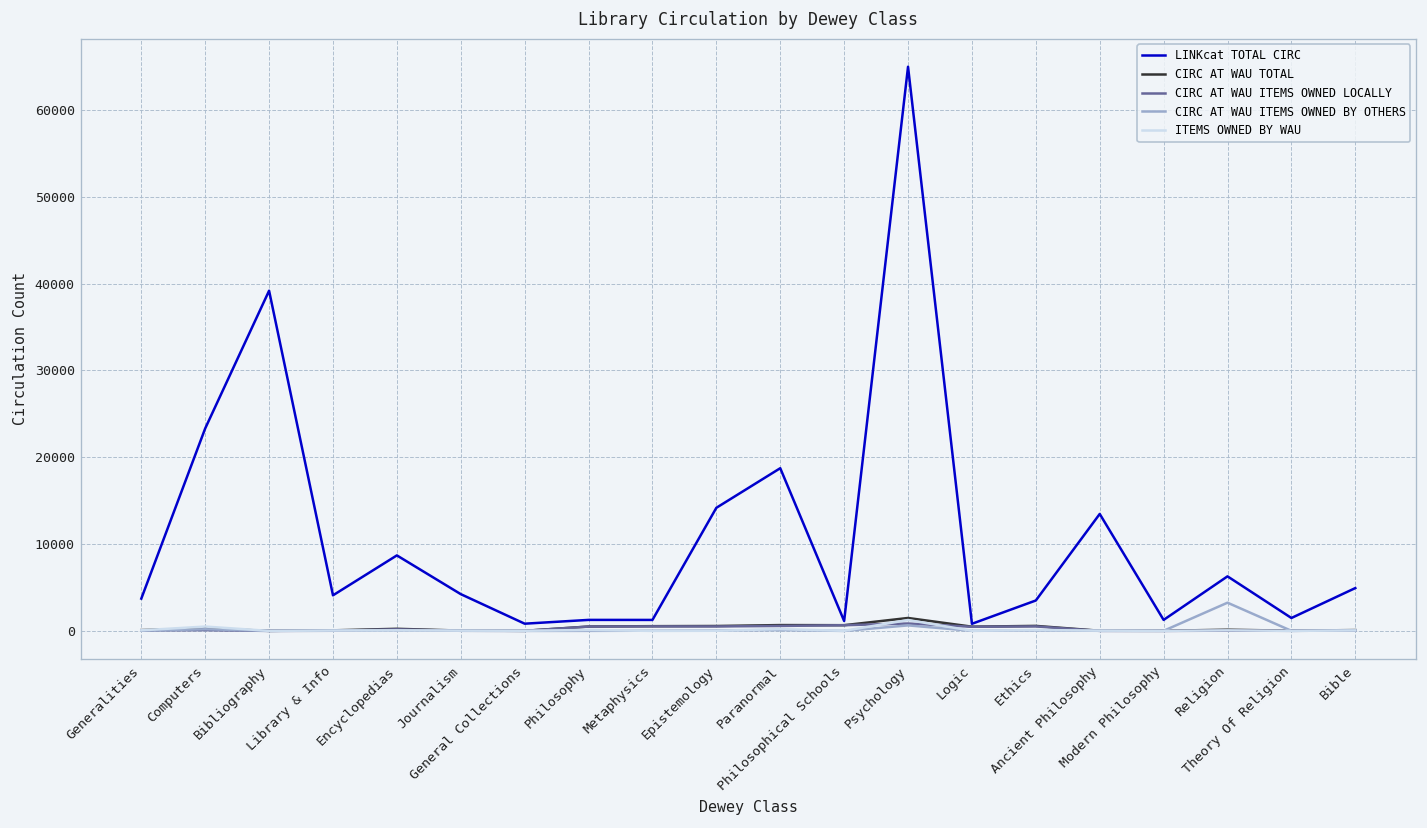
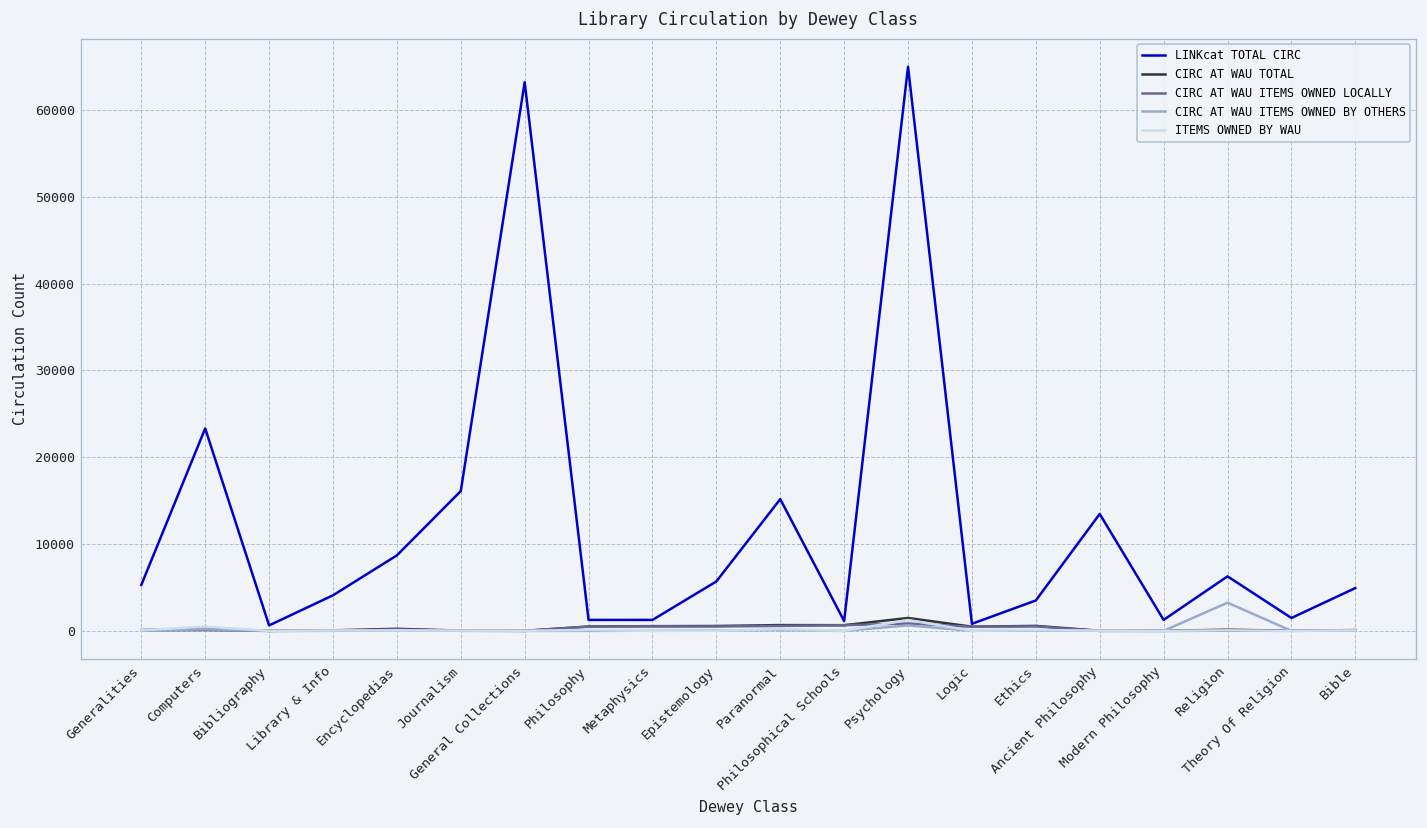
  {
    "LINKcat TOTAL CIRC": {
-     "Generalities": 4000,
+     "Generalities": 5000,
      "Computers": 23000,
-     "Bibliography": 39000,
+     "Bibliography": 1000,
      "Library & Info": 4000,
      "Encyclopedias": 9000,
-     "Journalism": 4000,
-     "General Collections": 1000,
+     "Journalism": 16000,
+     "General Collections": 63000,
      "Philosophy": 1000,
      "Metaphysics": 1000,
-     "Epistemology": 14000,
-     "Paranormal": 19000,
+     "Epistemology": 6000,
+     "Paranormal": 15000,
      "Philosophical Schools": 1000,
      "Psychology": 65000,
      "Ethics": 4000,
      "Ancient Philosophy": 13000,
      "Modern Philosophy": 1000,
      "Religion": 6000,
      "Theory Of Religion": 1000,
      "Bible": 5000
    },
    "CIRC AT WAU ITEMS OWNED BY OTHERS": {
      "Religion": 3000
    }
  }
